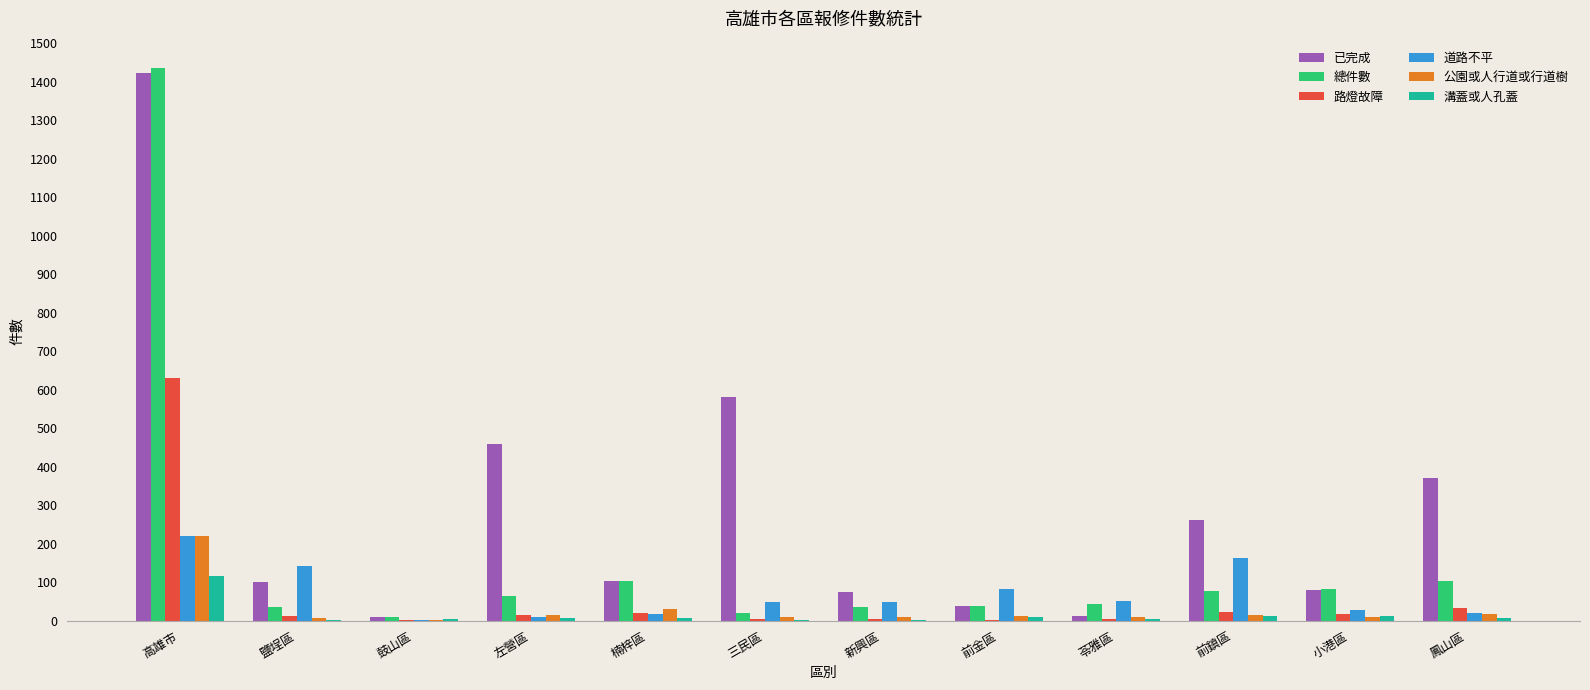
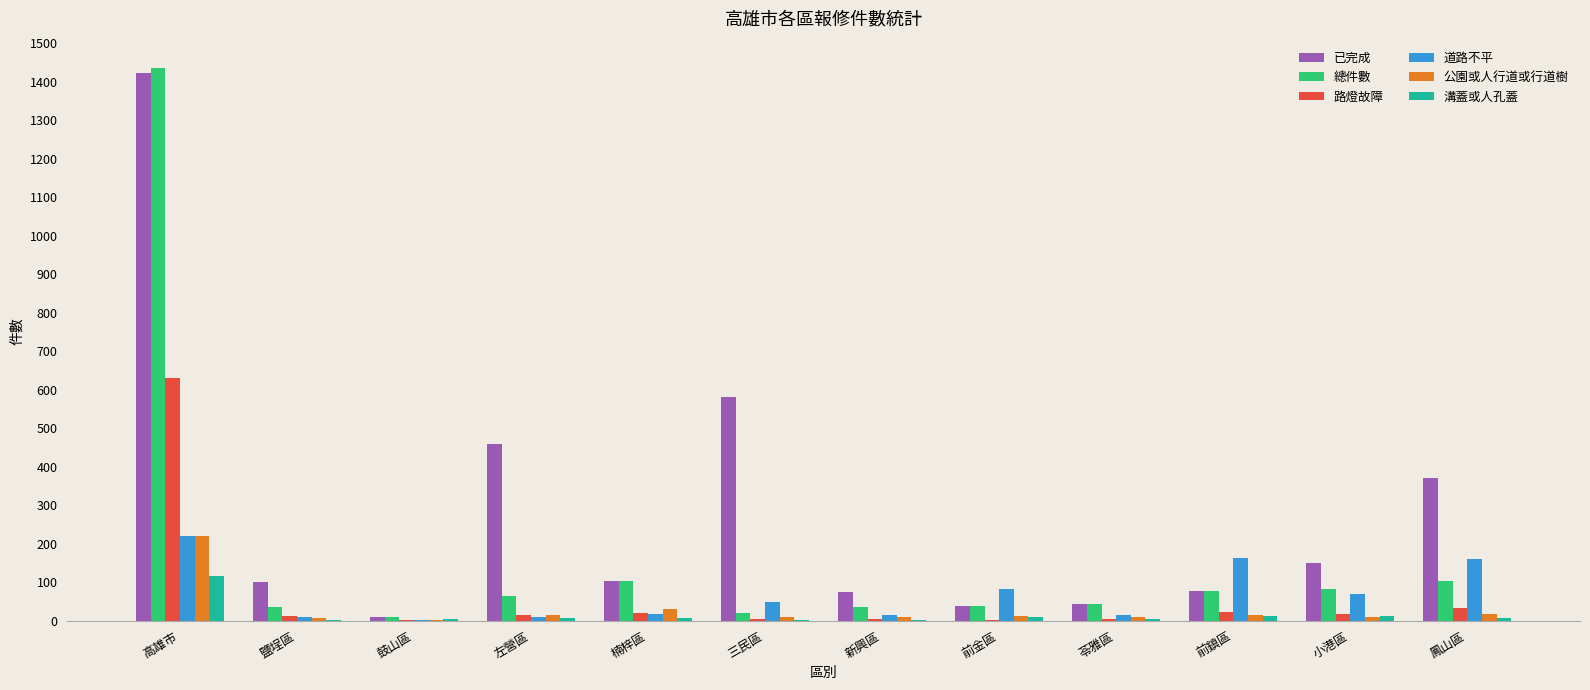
  {
    "已完成": {
      "高雄市": 1420,
      "鹽埕區": 100,
      "鼓山區": 10,
      "左營區": 460,
      "楠梓區": 100,
      "三民區": 580,
      "新興區": 80,
      "前金區": 40,
-     "苓雅區": 10,
-     "前鎮區": 260,
-     "小港區": 80,
+     "苓雅區": 40,
+     "前鎮區": 80,
+     "小港區": 150,
      "鳳山區": 370
    },
    "道路不平": {
      "高雄市": 220,
-     "鹽埕區": 140,
+     "鹽埕區": 10,
      "左營區": 10,
      "楠梓區": 20,
      "三民區": 50,
-     "新興區": 50,
+     "新興區": 20,
      "前金區": 80,
-     "苓雅區": 50,
+     "苓雅區": 10,
      "前鎮區": 160,
-     "小港區": 30,
-     "鳳山區": 20
+     "小港區": 70,
+     "鳳山區": 160
    }
  }
